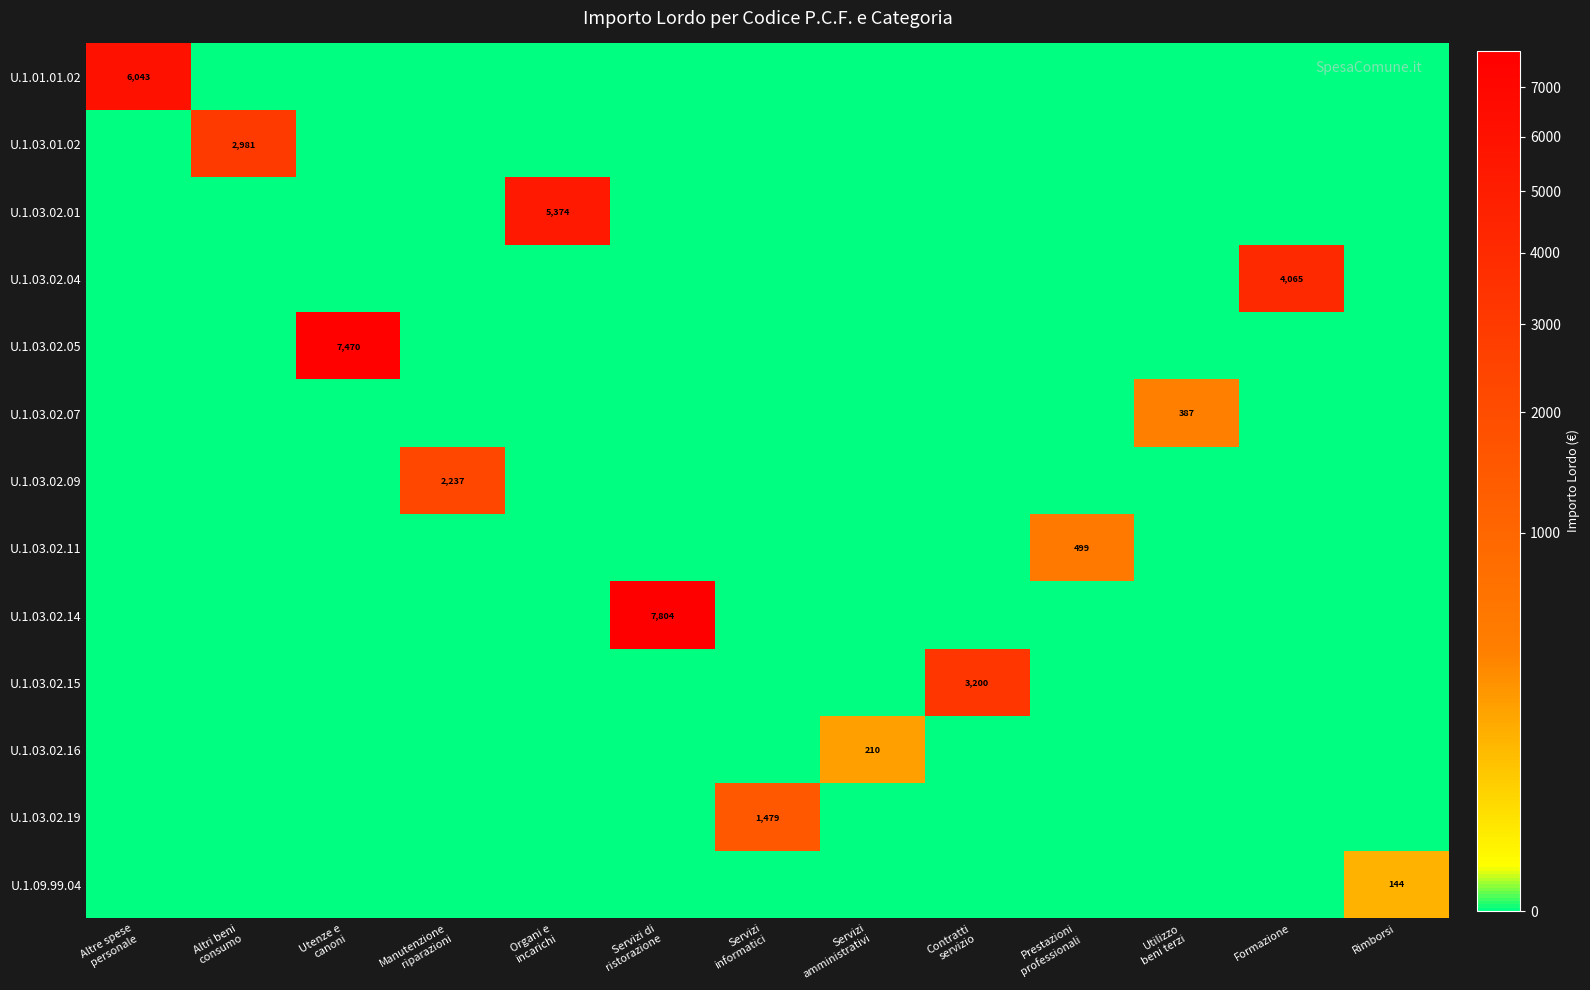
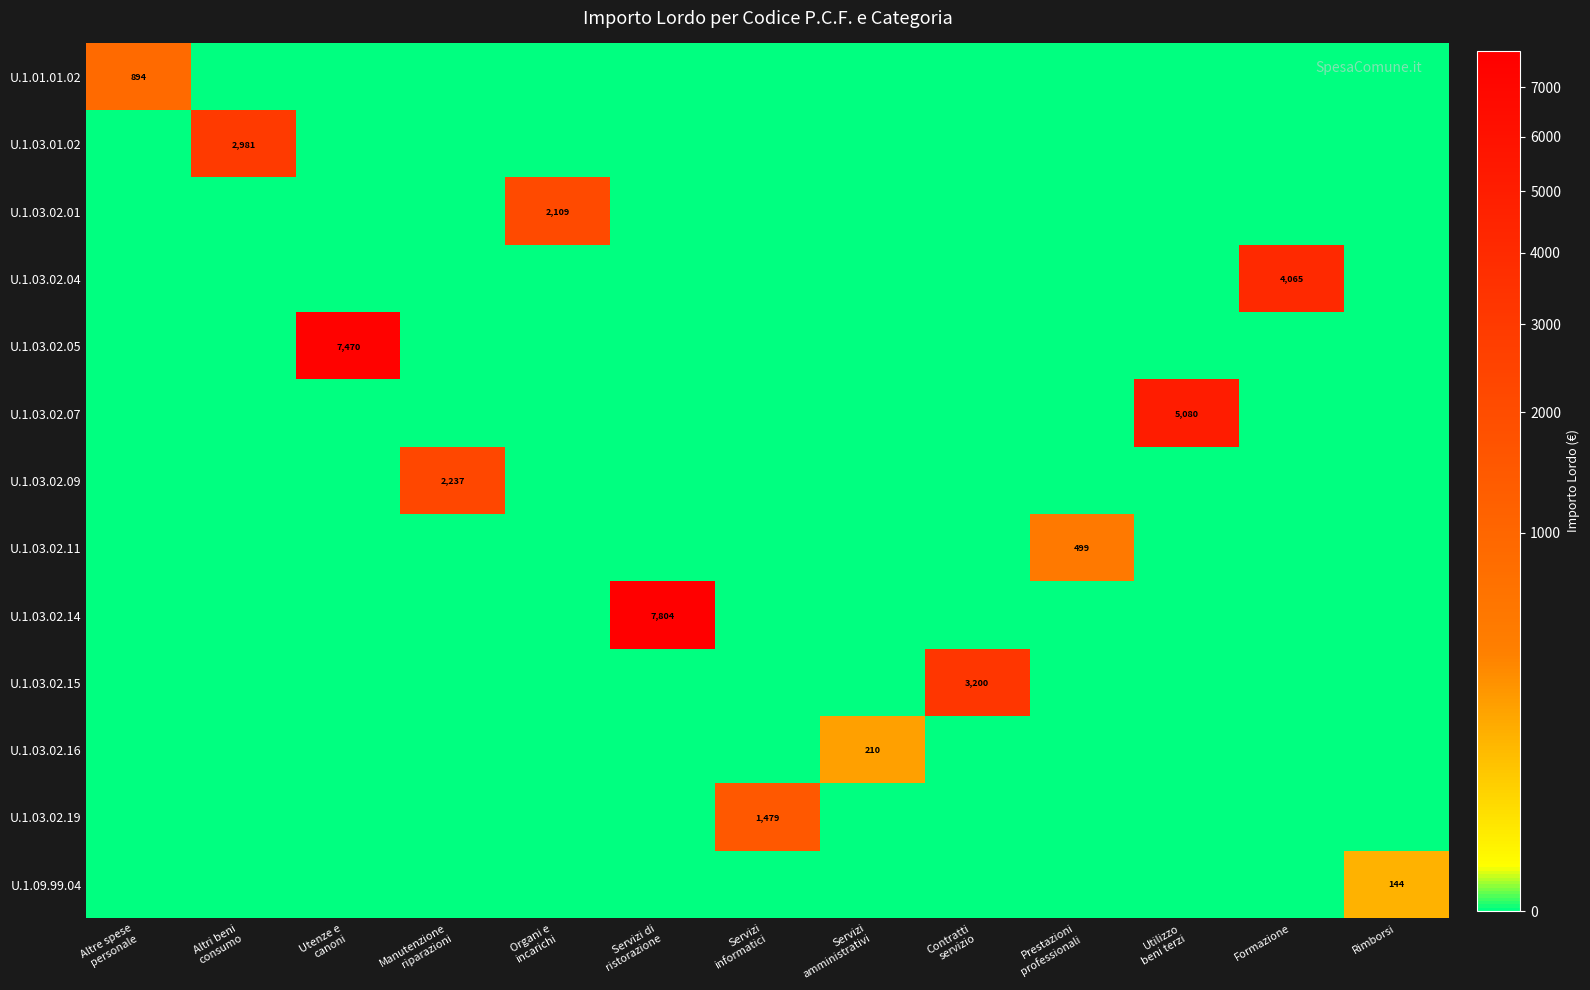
  {
    "U.1.01.01.02": {
-     "Altre spese personale": "6,043"
+     "Altre spese personale": "894"
    },
    "U.1.03.01.02": {
      "Altri beni consumo": "2,981"
    },
    "U.1.03.02.01": {
-     "Organi e incarichi": "5,374"
+     "Organi e incarichi": "2,109"
    },
    "U.1.03.02.04": {
      "Formazione": "4,065"
    },
    "U.1.03.02.05": {
      "Utenze e canoni": "7,470"
    },
    "U.1.03.02.07": {
-     "Utilizzo beni terzi": "387"
+     "Utilizzo beni terzi": "5,080"
    },
    "U.1.03.02.09": {
      "Manutenzione riparazioni": "2,237"
    },
    "U.1.03.02.11": {
      "Prestazioni professionali": "499"
    },
    "U.1.03.02.14": {
      "Servizi di ristorazione": "7,804"
    },
    "U.1.03.02.15": {
      "Contratti servizio": "3,200"
    },
    "U.1.03.02.16": {
      "Servizi amministrativi": "210"
    },
    "U.1.03.02.19": {
      "Servizi informatici": "1,479"
    },
    "U.1.09.99.04": {
      "Rimborsi": "144"
    }
  }
